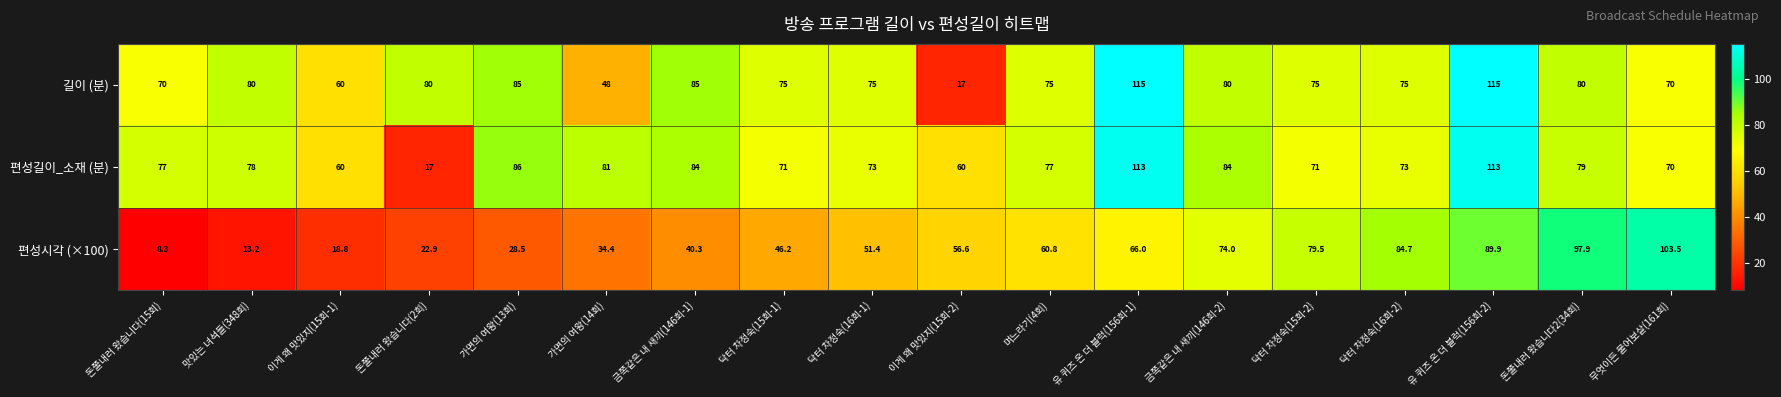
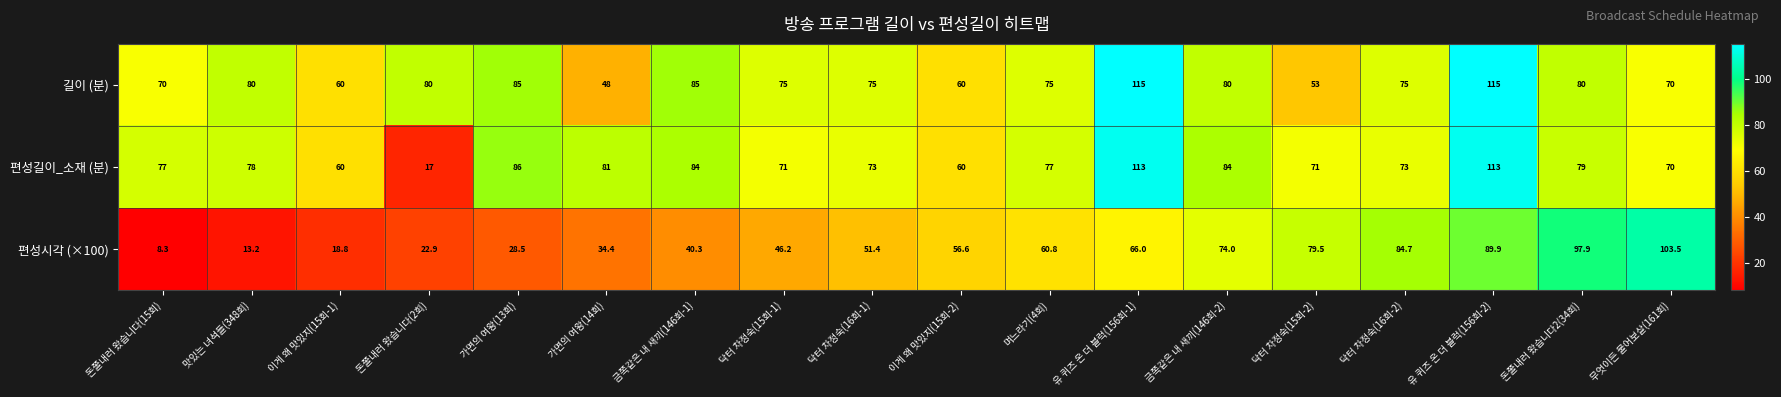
  {
    "길이 (분)": {
      "돈쭐내러 왔습니다(15회)": 70,
      "맛있는 녀석들(348회)": 80,
      "이게 왜 맛있지(15회-1)": 60,
      "돈쭐내러 왔습니다(2회)": 80,
      "가면의 여왕(13회)": 85,
      "가면의 여왕(14회)": 48,
      "금쪽같은 내 새끼(146회-1)": 85,
      "닥터 차정숙(15회-1)": 75,
      "닥터 차정숙(16회-1)": 75,
-     "이게 왜 맛있지(15회-2)": 17,
+     "이게 왜 맛있지(15회-2)": 60,
      "며느라기(4회)": 75,
      "유 퀴즈 온 더 블럭(156회-1)": 115,
      "금쪽같은 내 새끼(146회-2)": 80,
-     "닥터 차정숙(15회-2)": 75,
+     "닥터 차정숙(15회-2)": 53,
      "닥터 차정숙(16회-2)": 75,
      "유 퀴즈 온 더 블럭(156회-2)": 115,
      "돈쭐내러 왔습니다2(34회)": 80,
      "무엇이든 물어보살(161회)": 70
    },
    "편성길이_소재 (분)": {
      "돈쭐내러 왔습니다(15회)": 77,
      "맛있는 녀석들(348회)": 78,
      "이게 왜 맛있지(15회-1)": 60,
      "돈쭐내러 왔습니다(2회)": 17,
      "가면의 여왕(13회)": 86,
      "가면의 여왕(14회)": 81,
      "금쪽같은 내 새끼(146회-1)": 84,
      "닥터 차정숙(15회-1)": 71,
      "닥터 차정숙(16회-1)": 73,
      "이게 왜 맛있지(15회-2)": 60,
      "며느라기(4회)": 77,
      "유 퀴즈 온 더 블럭(156회-1)": 113,
      "금쪽같은 내 새끼(146회-2)": 84,
      "닥터 차정숙(15회-2)": 71,
      "닥터 차정숙(16회-2)": 73,
      "유 퀴즈 온 더 블럭(156회-2)": 113,
      "돈쭐내러 왔습니다2(34회)": 79,
      "무엇이든 물어보살(161회)": 70
    },
    "편성시각 (×100)": {
      "돈쭐내러 왔습니다(15회)": 8.3,
      "맛있는 녀석들(348회)": 13.2,
      "이게 왜 맛있지(15회-1)": 18.8,
      "돈쭐내러 왔습니다(2회)": 22.9,
      "가면의 여왕(13회)": 28.5,
      "가면의 여왕(14회)": 34.4,
      "금쪽같은 내 새끼(146회-1)": 40.3,
      "닥터 차정숙(15회-1)": 46.2,
      "닥터 차정숙(16회-1)": 51.4,
      "이게 왜 맛있지(15회-2)": 56.6,
      "며느라기(4회)": 60.8,
      "유 퀴즈 온 더 블럭(156회-1)": 66.0,
      "금쪽같은 내 새끼(146회-2)": 74.0,
      "닥터 차정숙(15회-2)": 79.5,
      "닥터 차정숙(16회-2)": 84.7,
      "유 퀴즈 온 더 블럭(156회-2)": 89.9,
      "돈쭐내러 왔습니다2(34회)": 97.9,
      "무엇이든 물어보살(161회)": 103.5
    }
  }
